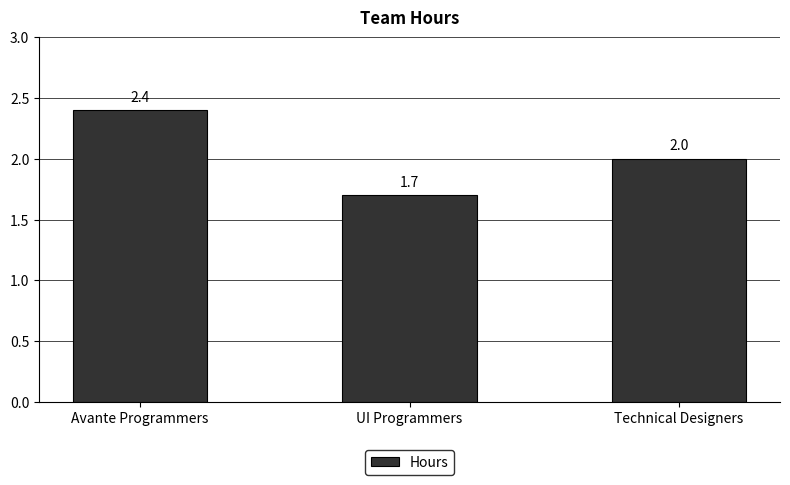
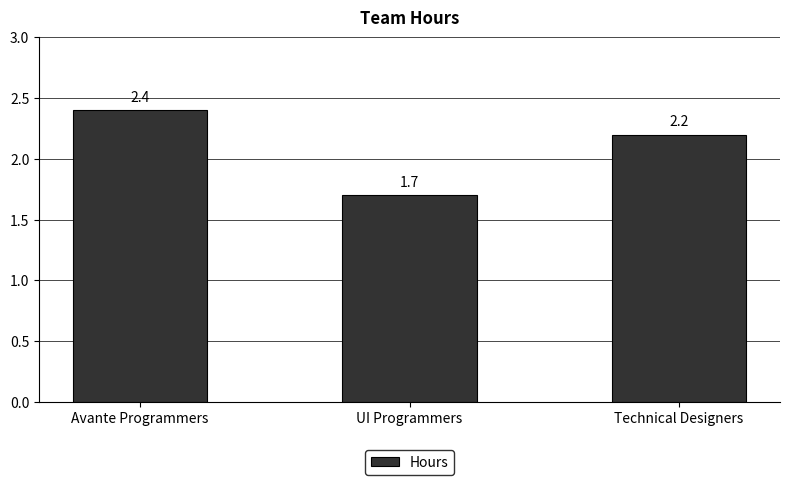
  {
    "Avante Programmers": 2.4,
    "UI Programmers": 1.7,
-   "Technical Designers": 2.0
+   "Technical Designers": 2.2
  }
